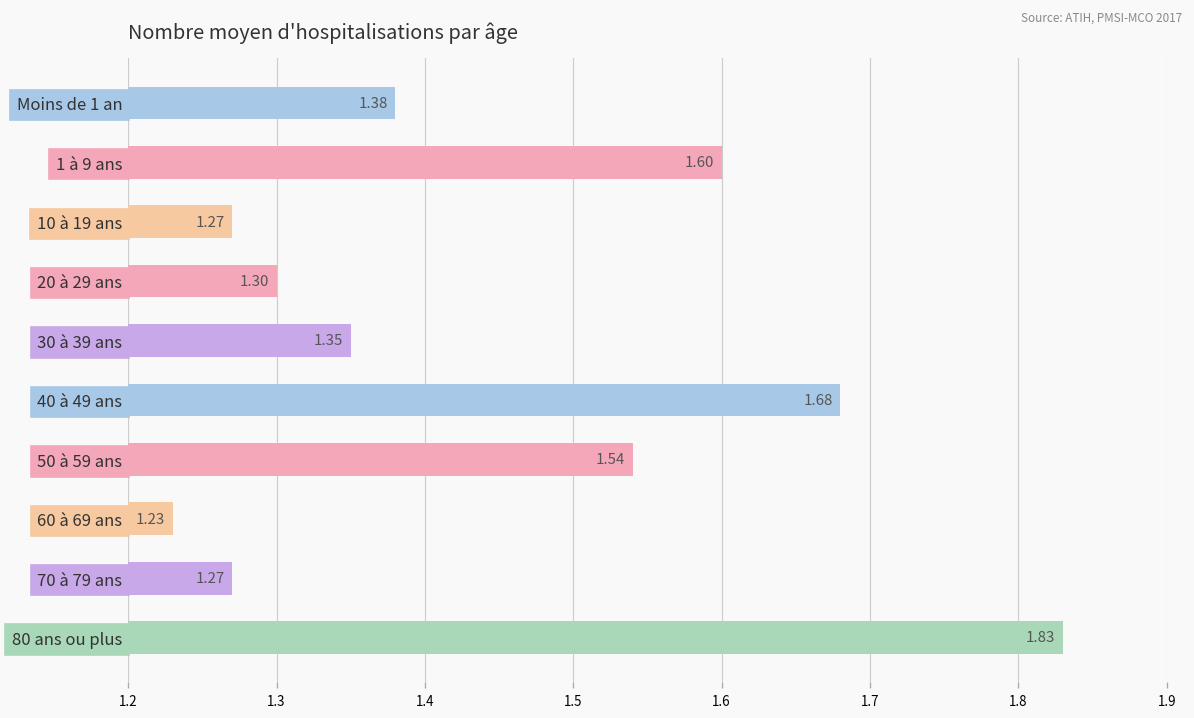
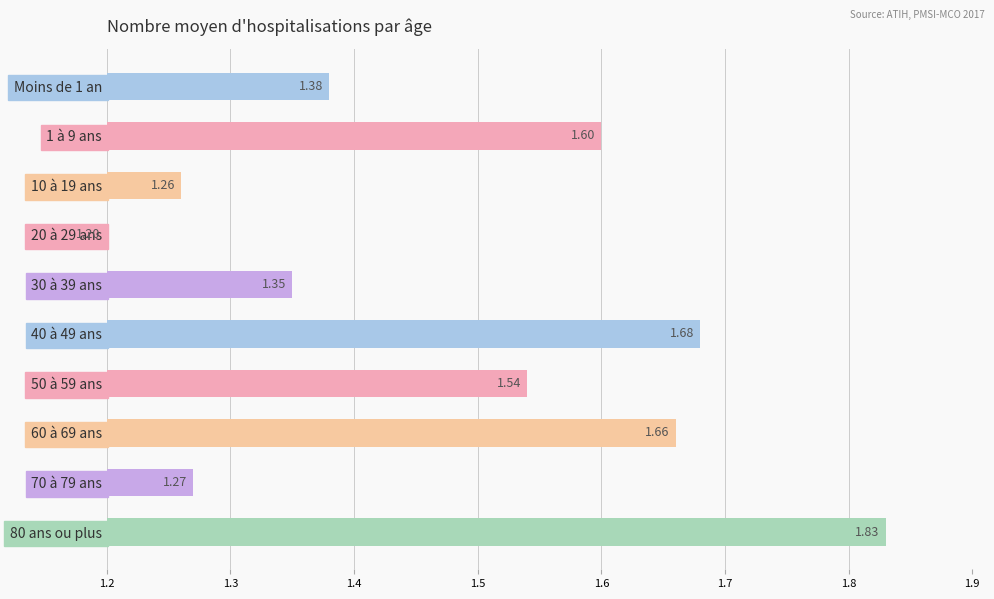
  {
    "Moins de 1 an": 1.38,
    "1 à 9 ans": 1.60,
-   "10 à 19 ans": 1.27,
-   "20 à 29 ans": 1.30,
+   "10 à 19 ans": 1.26,
+   "20 à 29 ans": 1.20,
    "30 à 39 ans": 1.35,
    "40 à 49 ans": 1.68,
    "50 à 59 ans": 1.54,
-   "60 à 69 ans": 1.23,
+   "60 à 69 ans": 1.66,
    "70 à 79 ans": 1.27,
    "80 ans ou plus": 1.83
  }
